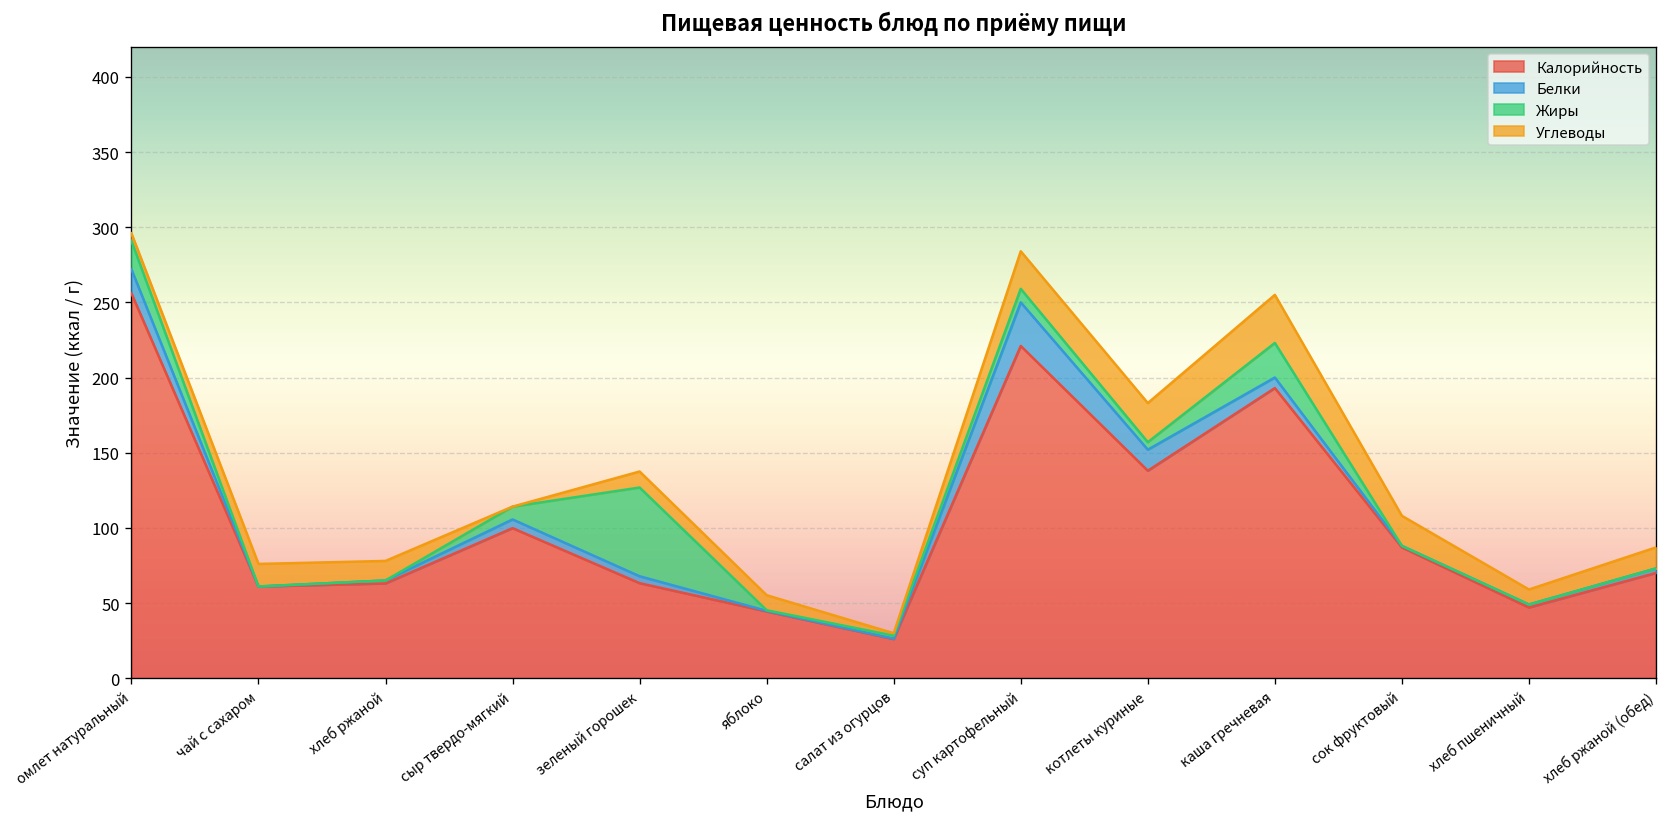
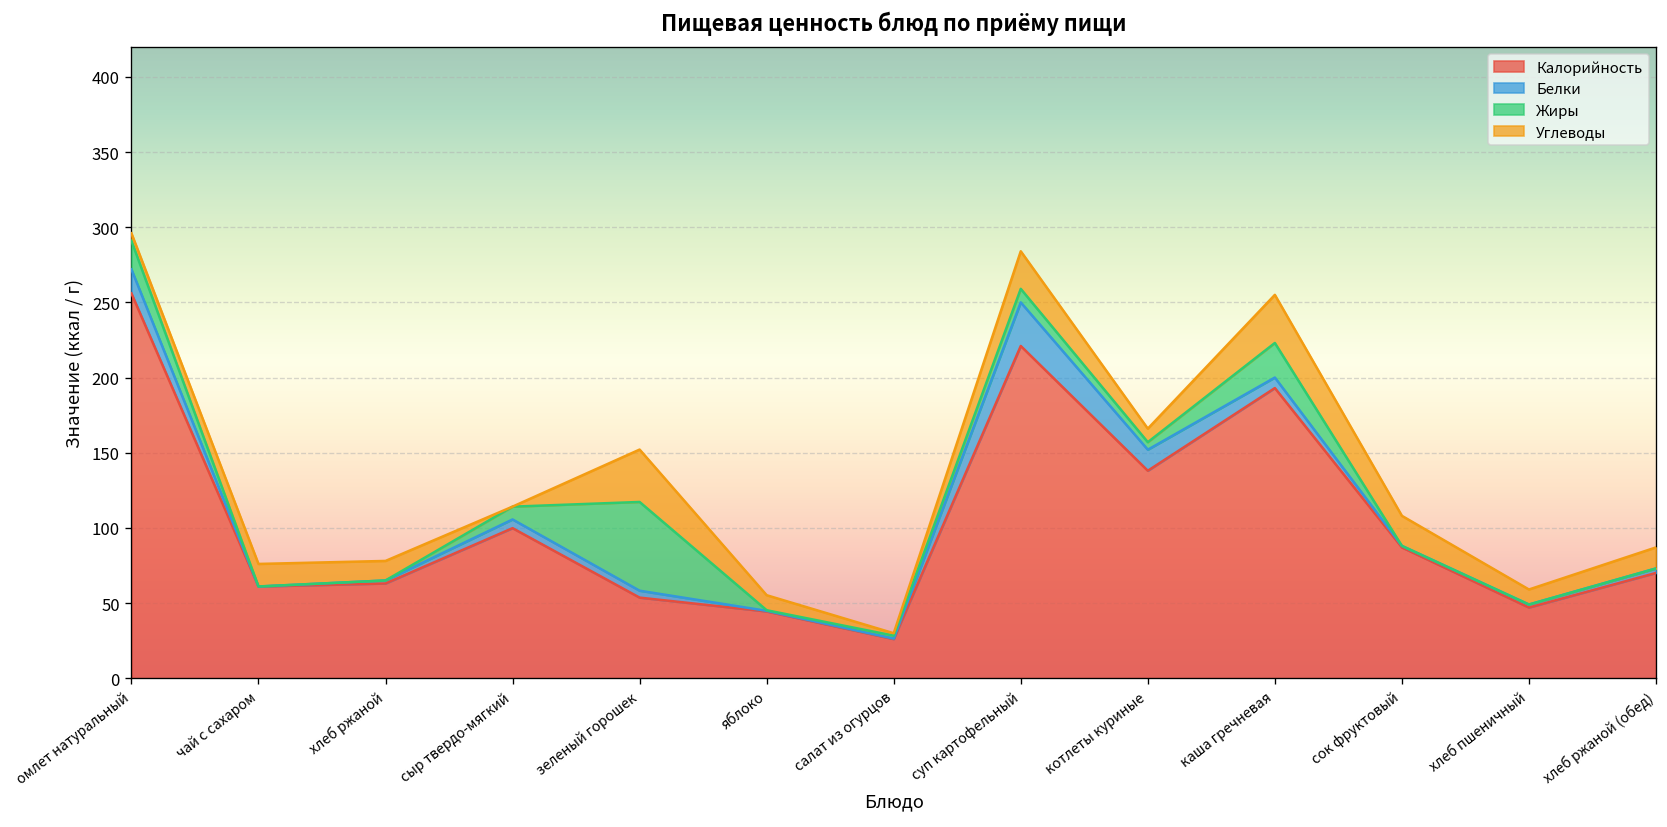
  {
    "Калорийность": {
      "омлет натуральный": 256,
      "сыр твердо-мягкий": 100,
-     "зеленый горошек": 63,
+     "зеленый горошек": 54,
      "суп картофельный": 221,
      "котлеты куриные": 138,
      "каша гречневая": 193,
      "хлеб ржаной (обед)": 70
    },
    "Белки": {
      "омлет натуральный": 16,
      "сыр твердо-мягкий": 6,
      "зеленый горошек": 5,
      "суп картофельный": 29,
      "котлеты куриные": 14,
      "каша гречневая": 7
    },
    "Жиры": {
      "омлет натуральный": 19,
      "зеленый горошек": 59,
      "суп картофельный": 9,
      "котлеты куриные": 5,
      "каша гречневая": 23
    },
    "Углеводы": {
      "омлет натуральный": 5,
      "чай с сахаром": 15,
      "хлеб ржаной": 13,
-     "зеленый горошек": 11,
+     "зеленый горошек": 35,
      "яблоко": 10,
      "суп картофельный": 25,
-     "котлеты куриные": 26,
+     "котлеты куриные": 9,
      "каша гречневая": 32,
      "сок фруктовый": 20,
      "хлеб пшеничный": 10,
      "хлеб ржаной (обед)": 14
    }
  }
